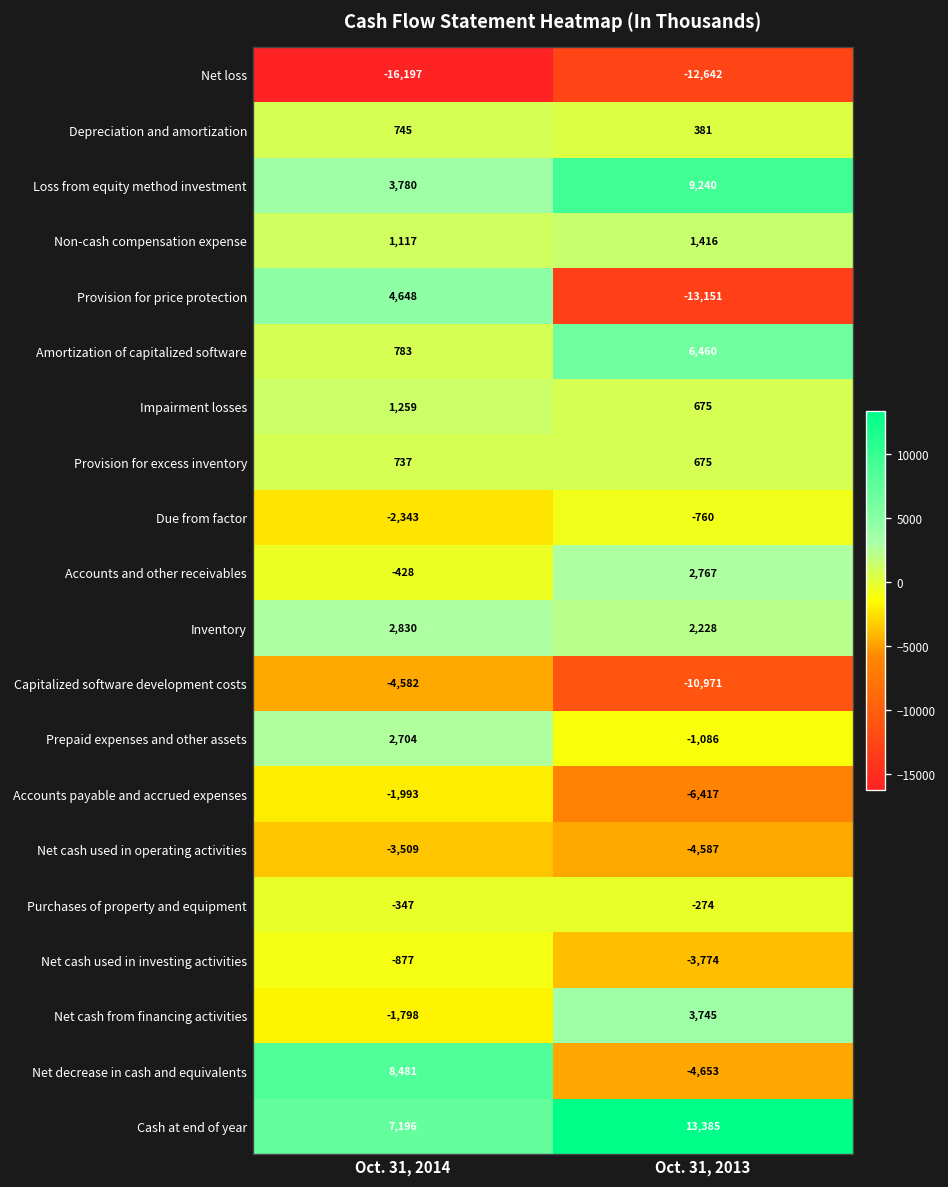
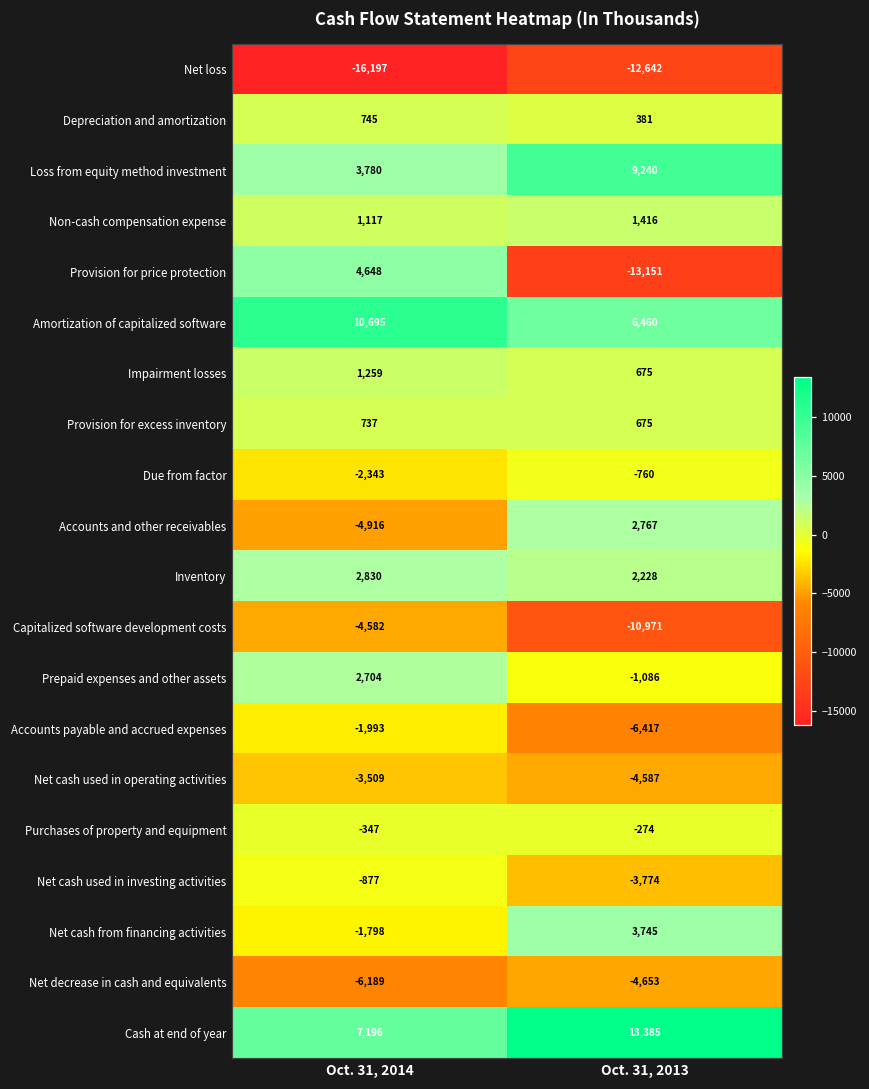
  {
    "Net loss": {
      "Oct. 31, 2014": "-16,197",
      "Oct. 31, 2013": "-12,642"
    },
    "Depreciation and amortization": {
      "Oct. 31, 2014": "745",
      "Oct. 31, 2013": "381"
    },
    "Loss from equity method investment": {
      "Oct. 31, 2014": "3,780",
      "Oct. 31, 2013": "9,240"
    },
    "Non-cash compensation expense": {
      "Oct. 31, 2014": "1,117",
      "Oct. 31, 2013": "1,416"
    },
    "Provision for price protection": {
      "Oct. 31, 2014": "4,648",
      "Oct. 31, 2013": "-13,151"
    },
    "Amortization of capitalized software": {
-     "Oct. 31, 2014": "783",
+     "Oct. 31, 2014": "10,695",
      "Oct. 31, 2013": "6,460"
    },
    "Impairment losses": {
      "Oct. 31, 2014": "1,259",
      "Oct. 31, 2013": "675"
    },
    "Provision for excess inventory": {
      "Oct. 31, 2014": "737",
      "Oct. 31, 2013": "675"
    },
    "Due from factor": {
      "Oct. 31, 2014": "-2,343",
      "Oct. 31, 2013": "-760"
    },
    "Accounts and other receivables": {
-     "Oct. 31, 2014": "-428",
+     "Oct. 31, 2014": "-4,916",
      "Oct. 31, 2013": "2,767"
    },
    "Inventory": {
      "Oct. 31, 2014": "2,830",
      "Oct. 31, 2013": "2,228"
    },
    "Capitalized software development costs": {
      "Oct. 31, 2014": "-4,582",
      "Oct. 31, 2013": "-10,971"
    },
    "Prepaid expenses and other assets": {
      "Oct. 31, 2014": "2,704",
      "Oct. 31, 2013": "-1,086"
    },
    "Accounts payable and accrued expenses": {
      "Oct. 31, 2014": "-1,993",
      "Oct. 31, 2013": "-6,417"
    },
    "Net cash used in operating activities": {
      "Oct. 31, 2014": "-3,509",
      "Oct. 31, 2013": "-4,587"
    },
    "Purchases of property and equipment": {
      "Oct. 31, 2014": "-347",
      "Oct. 31, 2013": "-274"
    },
    "Net cash used in investing activities": {
      "Oct. 31, 2014": "-877",
      "Oct. 31, 2013": "-3,774"
    },
    "Net cash from financing activities": {
      "Oct. 31, 2014": "-1,798",
      "Oct. 31, 2013": "3,745"
    },
    "Net decrease in cash and equivalents": {
-     "Oct. 31, 2014": "8,481",
+     "Oct. 31, 2014": "-6,189",
      "Oct. 31, 2013": "-4,653"
    },
    "Cash at end of year": {
      "Oct. 31, 2014": "7,196",
      "Oct. 31, 2013": "13,385"
    }
  }
